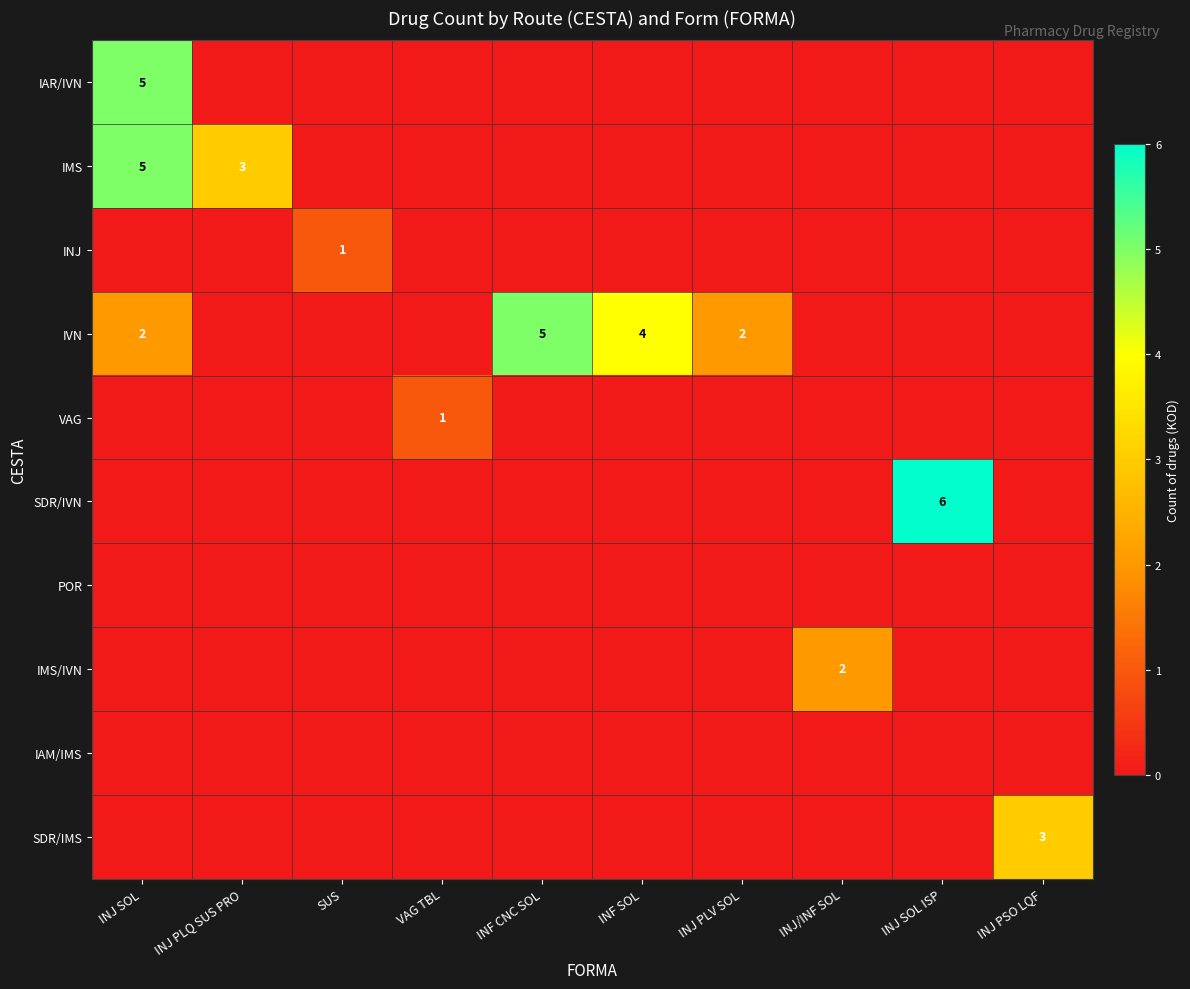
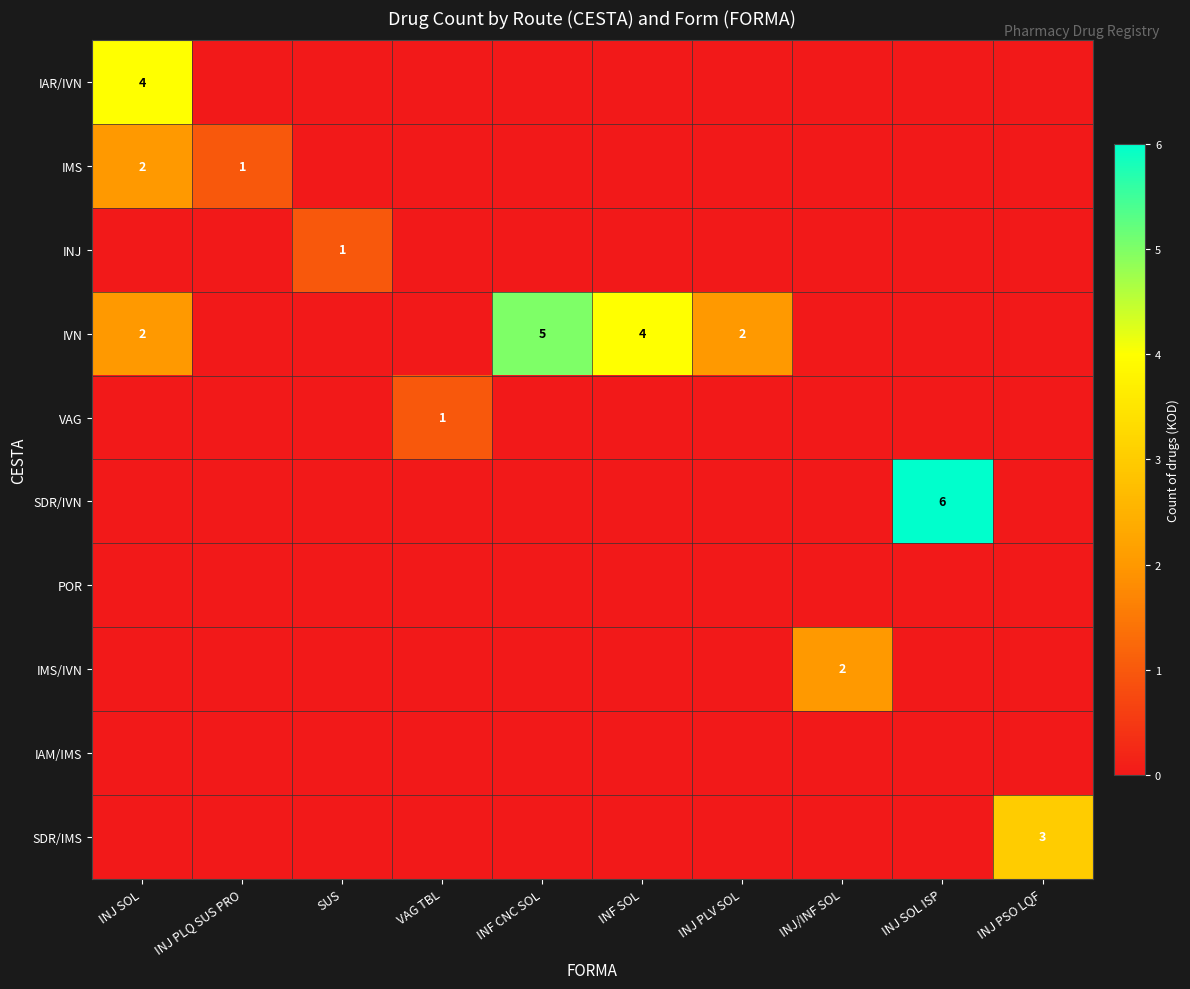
  {
    "IAR/IVN": {
-     "INJ SOL": 5
+     "INJ SOL": 4
    },
    "IMS": {
-     "INJ SOL": 5,
-     "INJ PLQ SUS PRO": 3
+     "INJ SOL": 2,
+     "INJ PLQ SUS PRO": 1
    },
    "INJ": {
      "SUS": 1
    },
    "IVN": {
      "INJ SOL": 2,
      "INF CNC SOL": 5,
      "INF SOL": 4,
      "INJ PLV SOL": 2
    },
    "VAG": {
      "VAG TBL": 1
    },
    "SDR/IVN": {
      "INJ SOL ISP": 6
    },
    "IMS/IVN": {
      "INJ/INF SOL": 2
    },
    "SDR/IMS": {
      "INJ PSO LQF": 3
    }
  }
